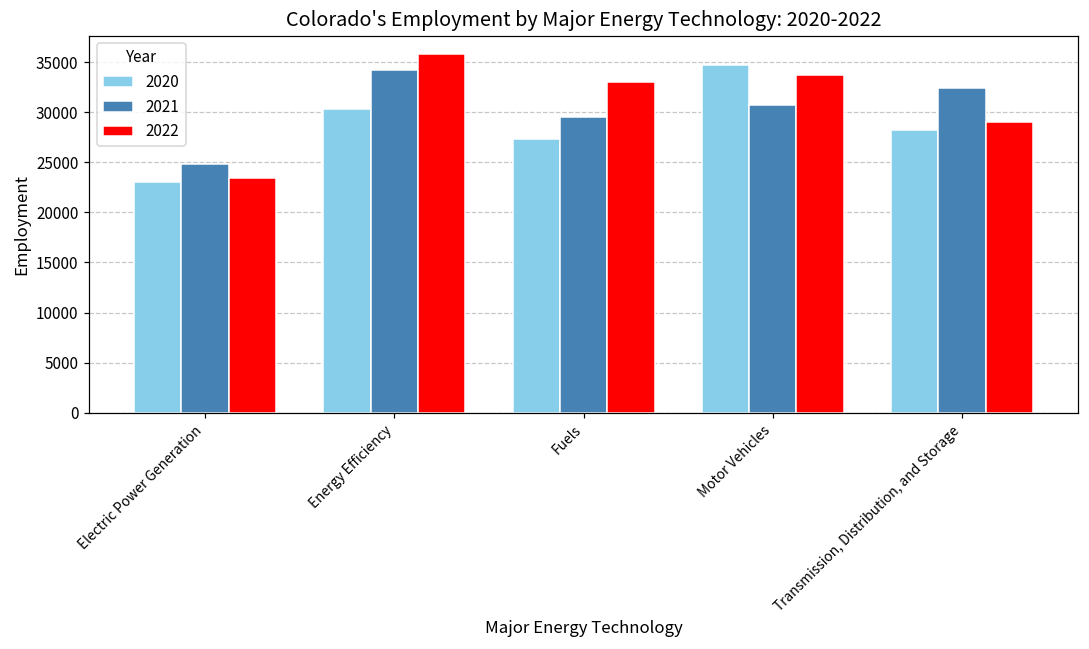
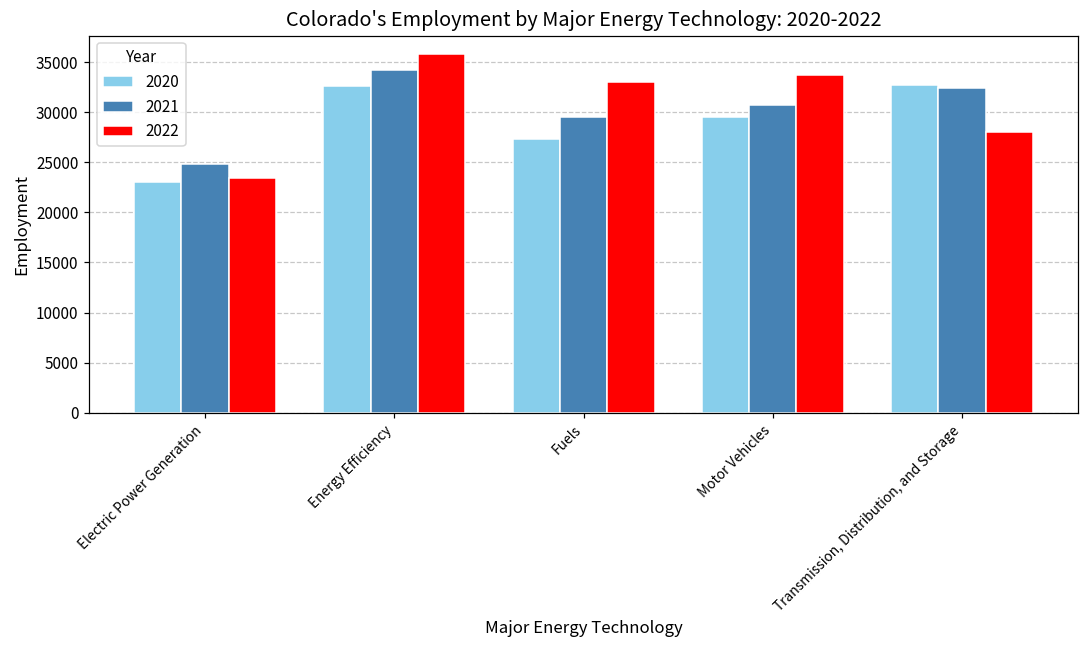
  {
    "2020": {
      "Electric Power Generation": 23000,
-     "Energy Efficiency": 30000,
+     "Energy Efficiency": 33000,
      "Fuels": 27000,
-     "Motor Vehicles": 35000,
-     "Transmission, Distribution, and Storage": 28000
+     "Motor Vehicles": 30000,
+     "Transmission, Distribution, and Storage": 33000
    },
    "2021": {
      "Electric Power Generation": 25000,
      "Energy Efficiency": 34000,
      "Fuels": 29000,
      "Motor Vehicles": 31000,
      "Transmission, Distribution, and Storage": 32000
    },
    "2022": {
      "Electric Power Generation": 23000,
      "Energy Efficiency": 36000,
      "Fuels": 33000,
      "Motor Vehicles": 34000,
-     "Transmission, Distribution, and Storage": 29000
+     "Transmission, Distribution, and Storage": 28000
    }
  }
